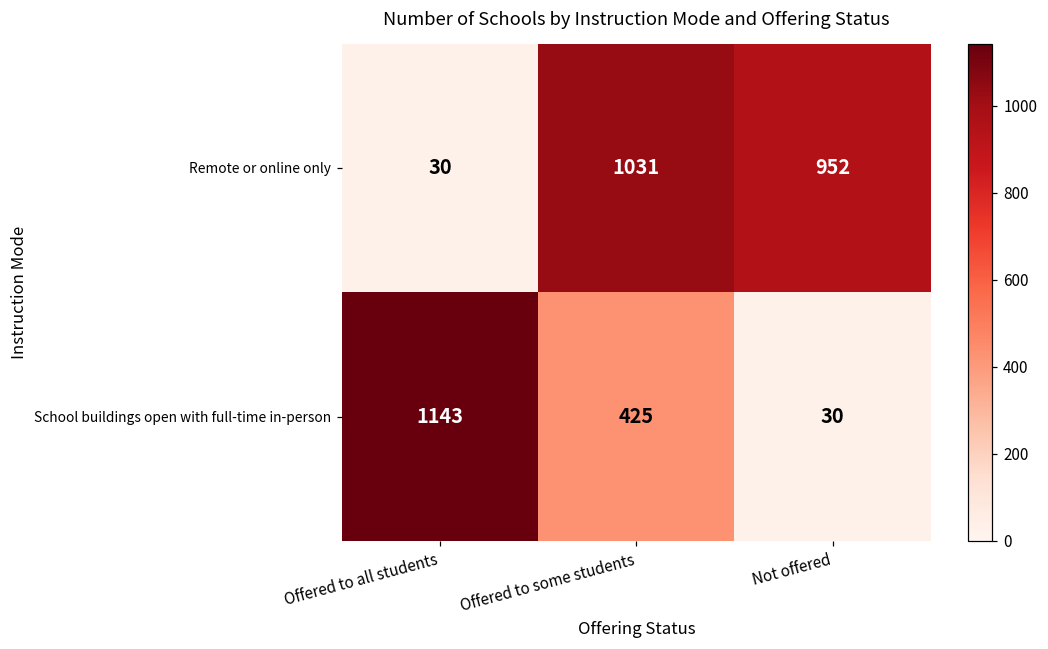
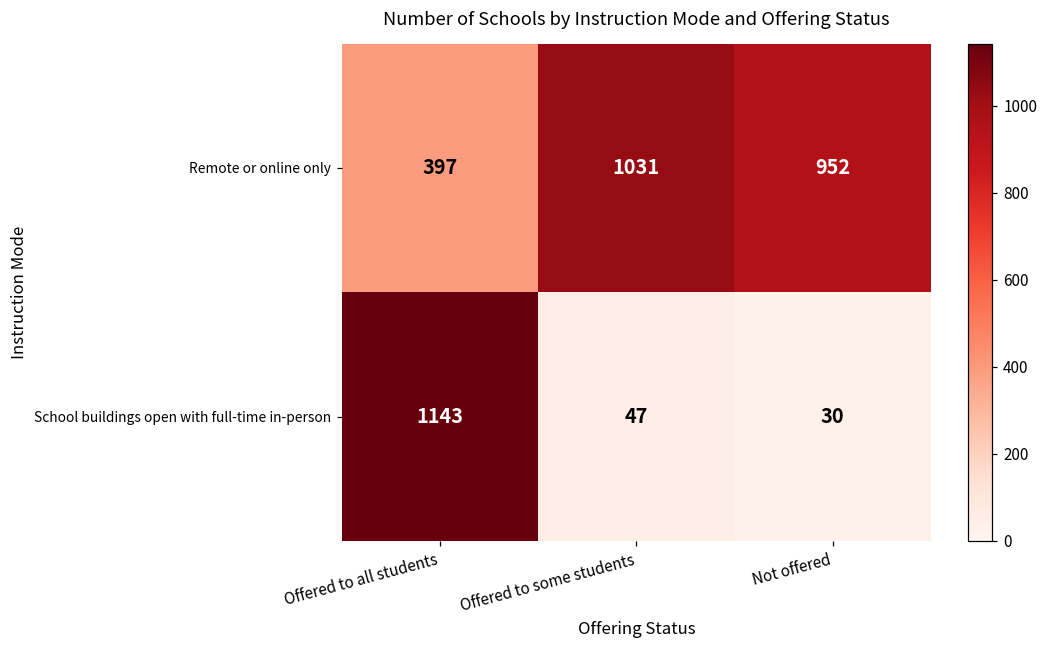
  {
    "Remote or online only": {
-     "Offered to all students": 30,
+     "Offered to all students": 397,
      "Offered to some students": 1031,
      "Not offered": 952
    },
    "School buildings open with full-time in-person": {
      "Offered to all students": 1143,
-     "Offered to some students": 425,
+     "Offered to some students": 47,
      "Not offered": 30
    }
  }
